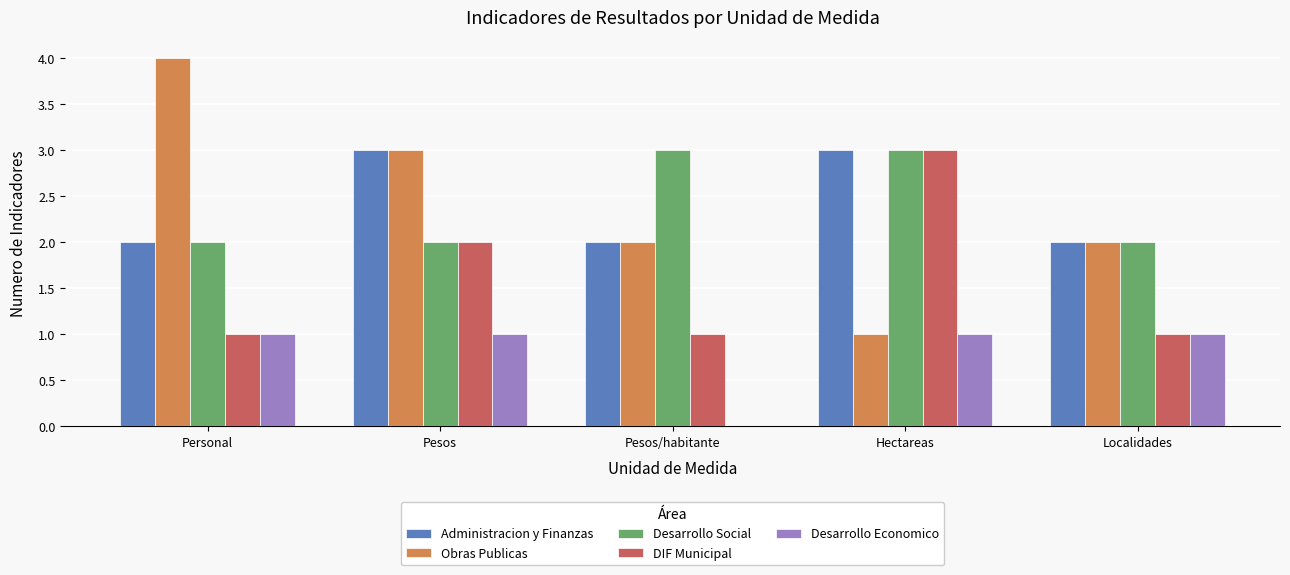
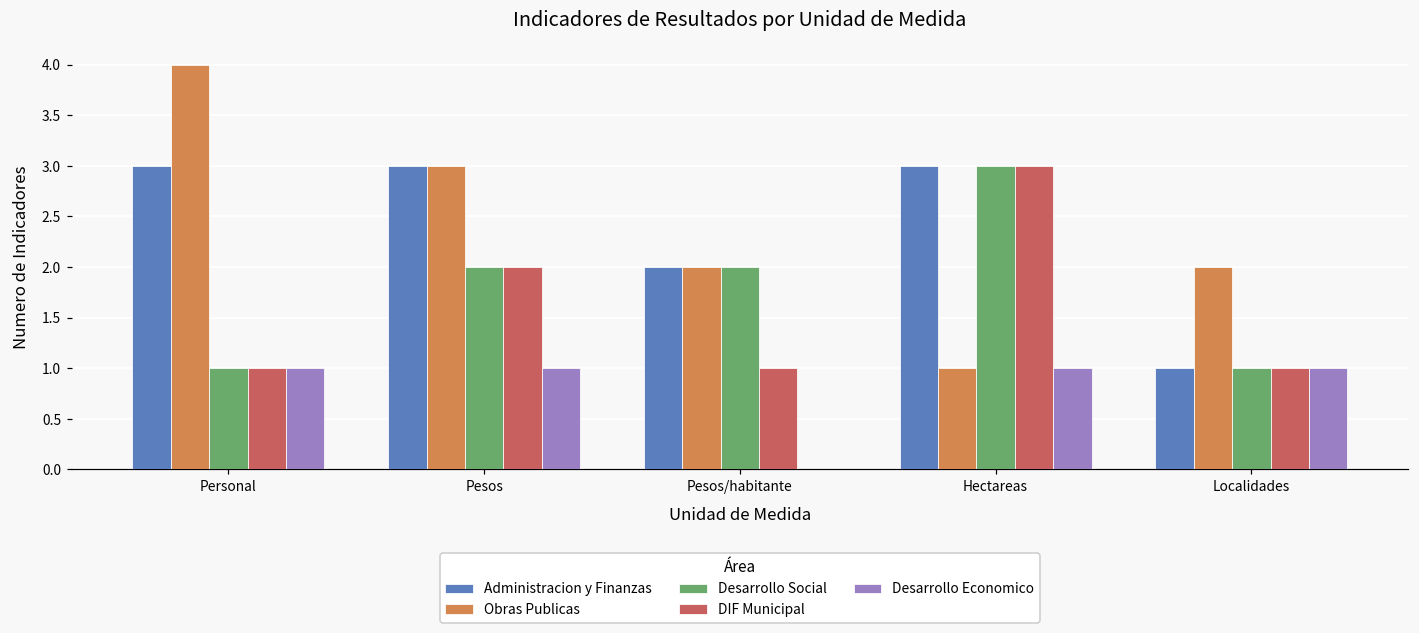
  {
    "Administracion y Finanzas": {
-     "Personal": 2,
+     "Personal": 3,
      "Pesos": 3,
      "Pesos/habitante": 2,
      "Hectareas": 3,
-     "Localidades": 2
+     "Localidades": 1
    },
    "Desarrollo Social": {
-     "Personal": 2,
+     "Personal": 1,
      "Pesos": 2,
-     "Pesos/habitante": 3,
+     "Pesos/habitante": 2,
      "Hectareas": 3,
-     "Localidades": 2
+     "Localidades": 1
    },
    "Desarrollo Economico": {
      "Personal": 1,
      "Pesos": 1,
      "Pesos/habitante": 0,
      "Hectareas": 1,
      "Localidades": 1
    }
  }
